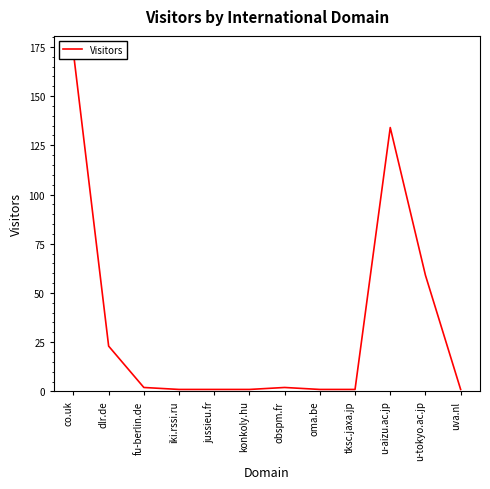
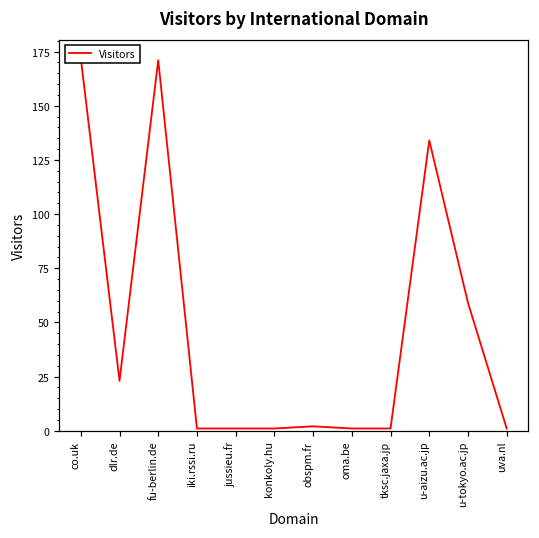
  {
    "dlr.de": 23,
-   "fu-berlin.de": 2,
+   "fu-berlin.de": 171,
    "iki.rssi.ru": 1,
    "jussieu.fr": 1,
    "konkoly.hu": 1,
    "obspm.fr": 2,
    "oma.be": 1,
    "tksc.jaxa.jp": 1,
    "u-aizu.ac.jp": 134,
    "u-tokyo.ac.jp": 59,
    "uva.nl": 1
  }
